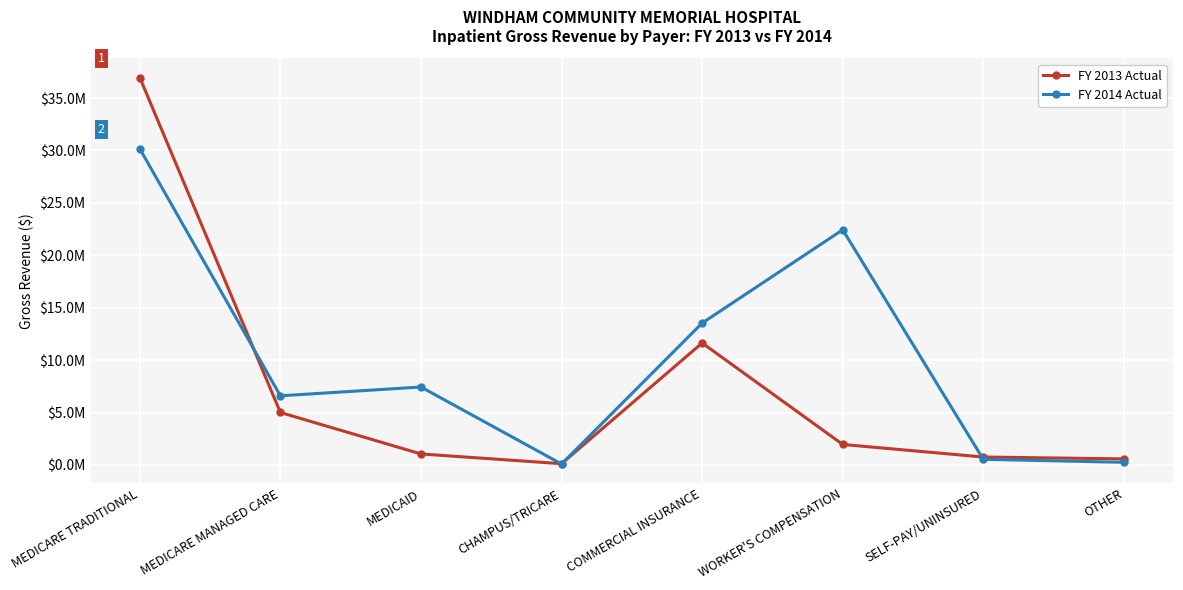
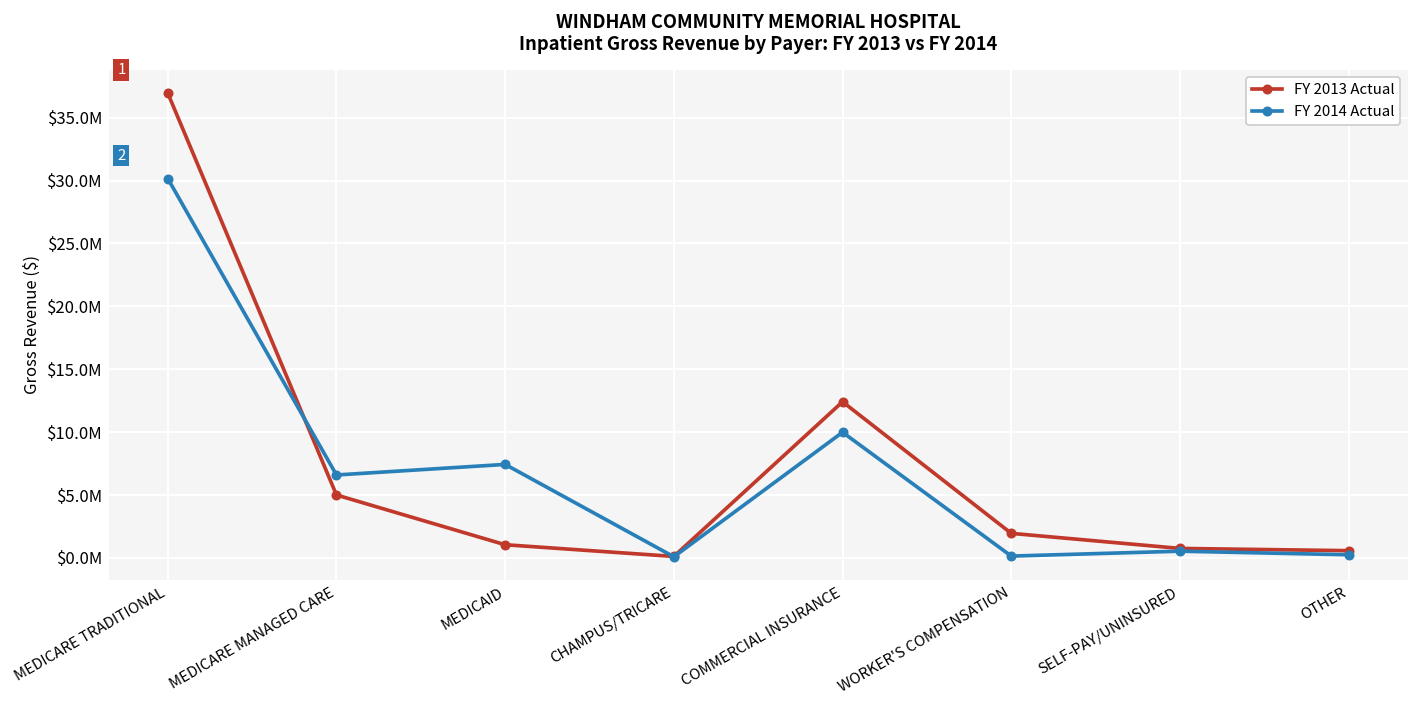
  {
    "FY 2013 Actual": {
      "MEDICARE TRADITIONAL": "$36900000",
      "MEDICARE MANAGED CARE": "$5000000",
      "MEDICAID": "$1100000",
-     "COMMERCIAL INSURANCE": "$11600000",
+     "COMMERCIAL INSURANCE": "$12400000",
      "WORKER'S COMPENSATION": "$2000000",
      "OTHER": "$600000"
    },
    "FY 2014 Actual": {
      "MEDICARE TRADITIONAL": "$30200000",
      "MEDICARE MANAGED CARE": "$6600000",
      "MEDICAID": "$7400000",
-     "COMMERCIAL INSURANCE": "$13500000",
-     "WORKER'S COMPENSATION": "$22400000",
+     "COMMERCIAL INSURANCE": "$10000000",
+     "WORKER'S COMPENSATION": "$200000",
      "OTHER": "$300000"
    }
  }
